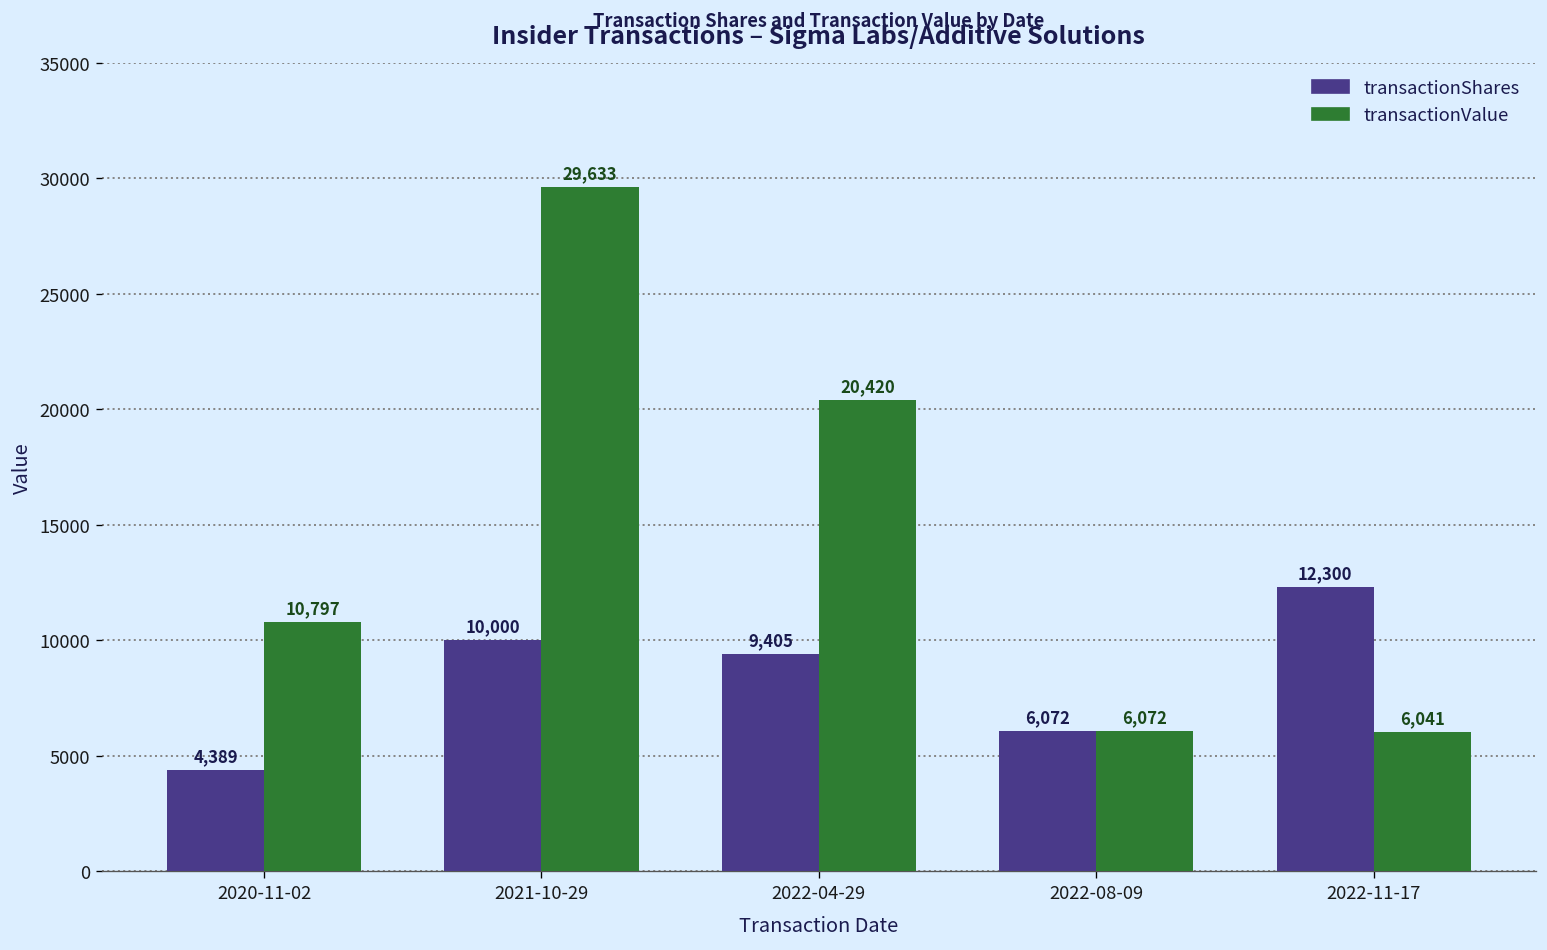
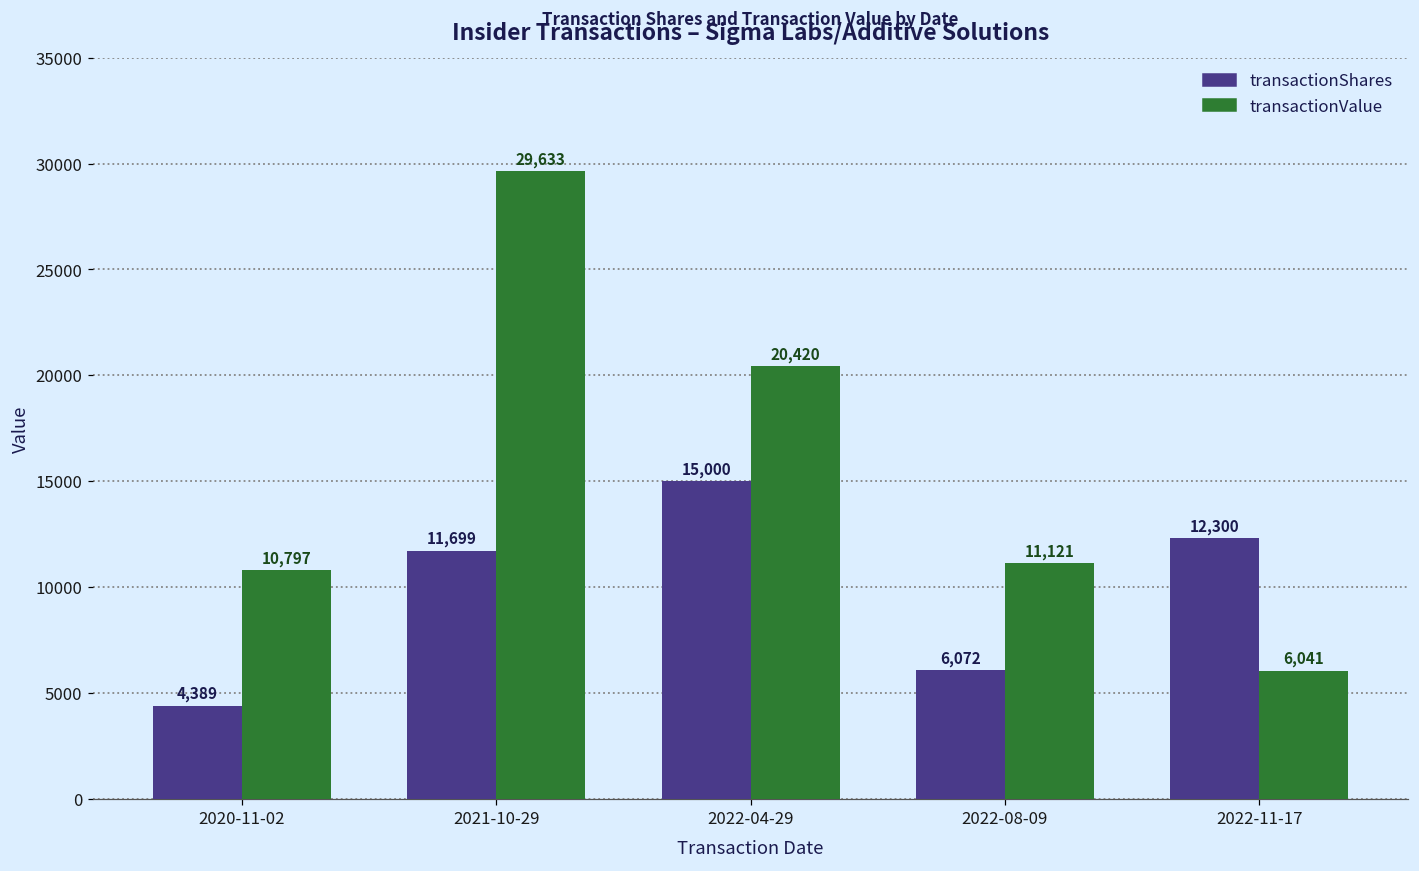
  {
    "transactionShares": {
      "2020-11-02": "4,389",
-     "2021-10-29": "10,000",
-     "2022-04-29": "9,405",
+     "2021-10-29": "11,699",
+     "2022-04-29": "15,000",
      "2022-08-09": "6,072",
      "2022-11-17": "12,300"
    },
    "transactionValue": {
      "2020-11-02": "10,797",
      "2021-10-29": "29,633",
      "2022-04-29": "20,420",
-     "2022-08-09": "6,072",
+     "2022-08-09": "11,121",
      "2022-11-17": "6,041"
    }
  }
